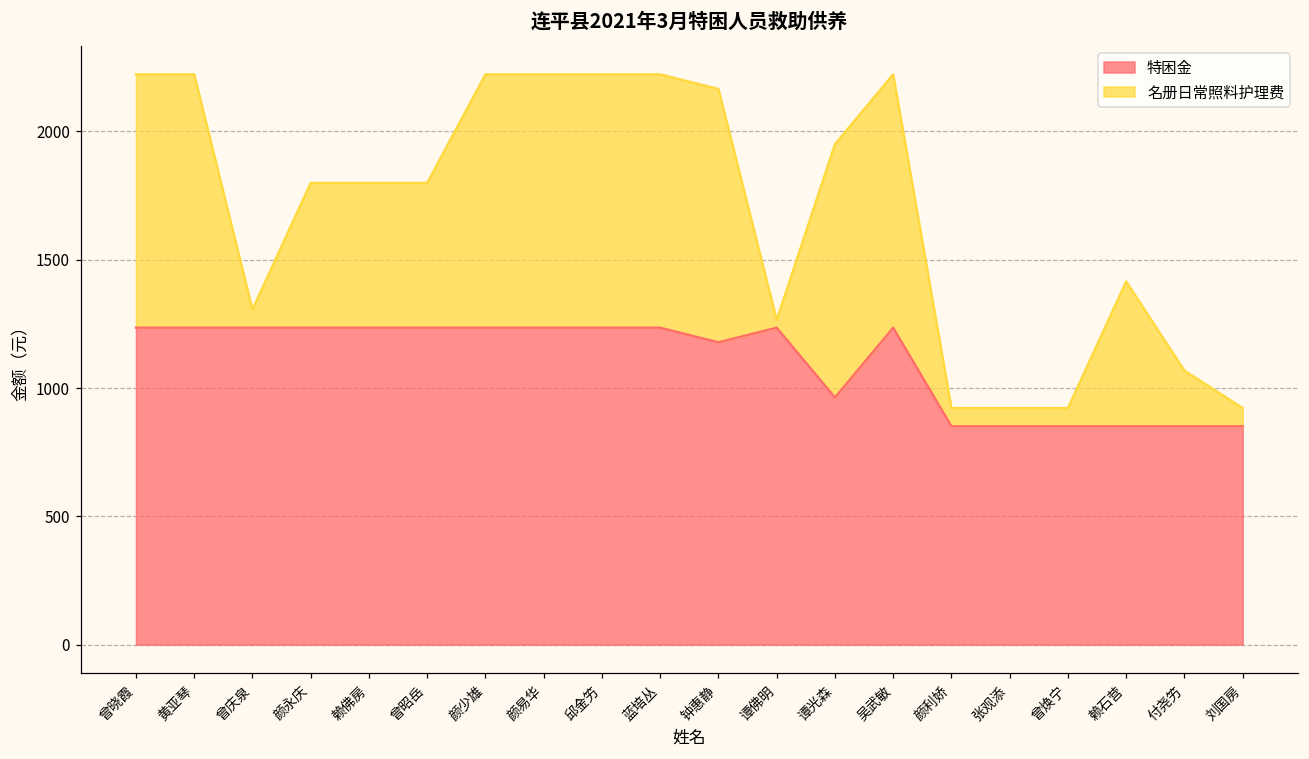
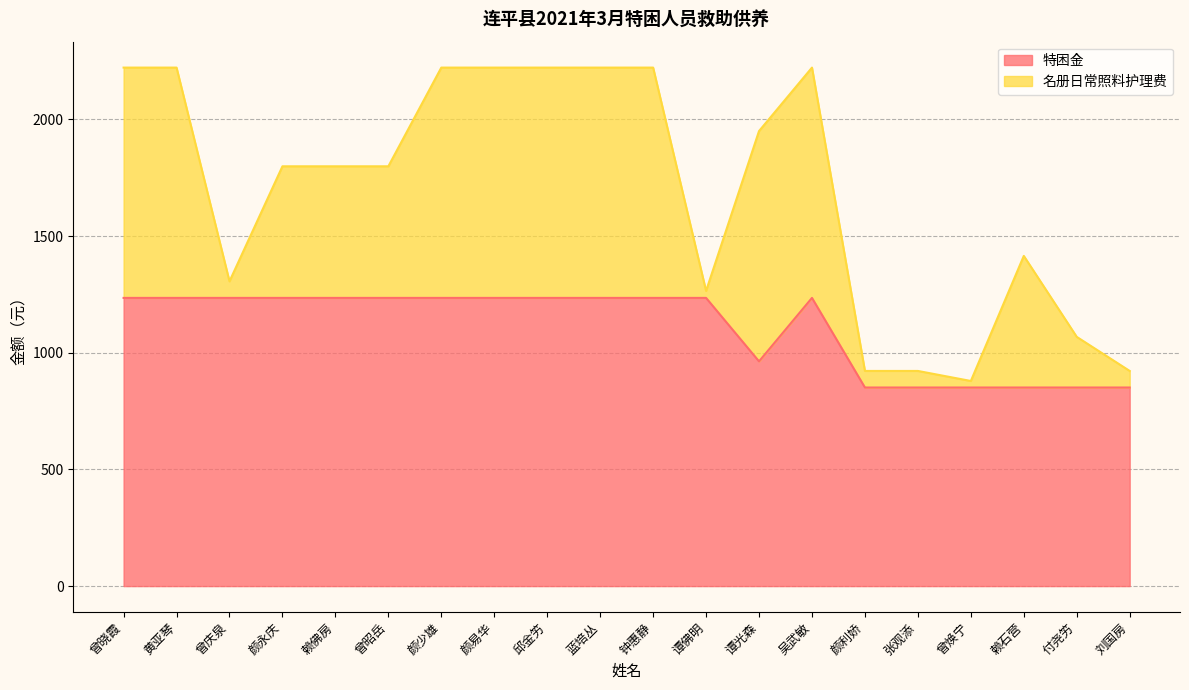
  {
    "特困金": {
      "曾晓霞": 1240,
      "黄亚琴": 1240,
      "曾庆泉": 1240,
      "颜永庆": 1240,
      "赖佛房": 1240,
      "曾昭岳": 1240,
      "颜少雄": 1240,
      "颜易华": 1240,
      "邱金竻": 1240,
      "蓝培丛": 1240,
-     "钟惠静": 1180,
+     "钟惠静": 1240,
      "谭佛明": 1240,
      "谭光森": 960,
      "吴武敏": 1240,
      "颜利娇": 850,
      "张观添": 850,
      "曾焕宁": 850,
      "赖石营": 850,
      "付尧竻": 850,
      "刘国房": 850
    },
    "名册日常照料护理费": {
      "曾晓霞": 990,
      "黄亚琴": 990,
      "曾庆泉": 70,
      "颜永庆": 560,
      "赖佛房": 560,
      "曾昭岳": 560,
      "颜少雄": 990,
      "颜易华": 990,
      "邱金竻": 990,
      "蓝培丛": 990,
      "钟惠静": 990,
      "谭佛明": 30,
      "谭光森": 990,
      "吴武敏": 990,
      "颜利娇": 70,
      "张观添": 70,
-     "曾焕宁": 70,
+     "曾焕宁": 30,
      "赖石营": 560,
      "付尧竻": 220,
      "刘国房": 70
    }
  }
